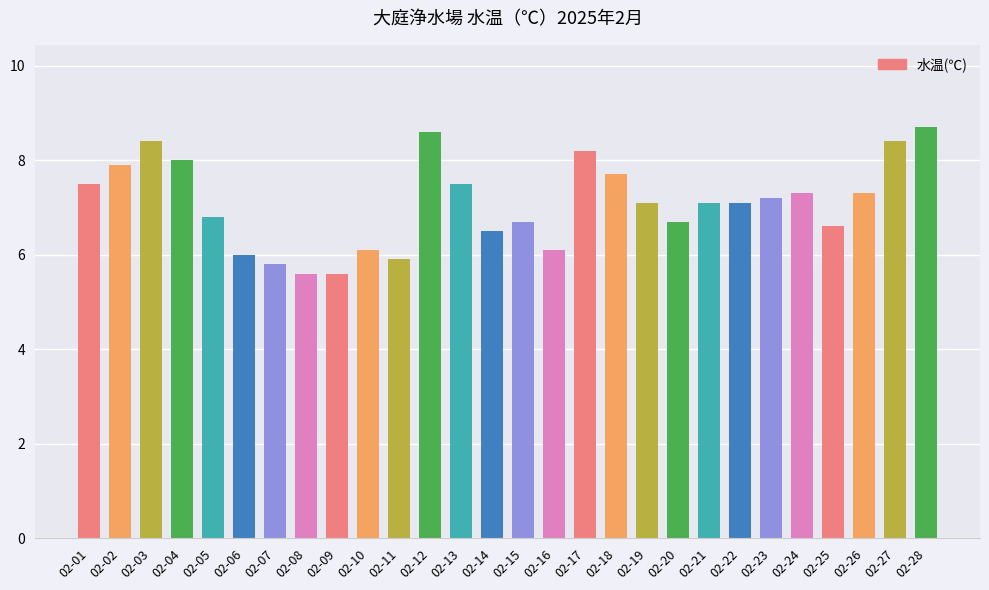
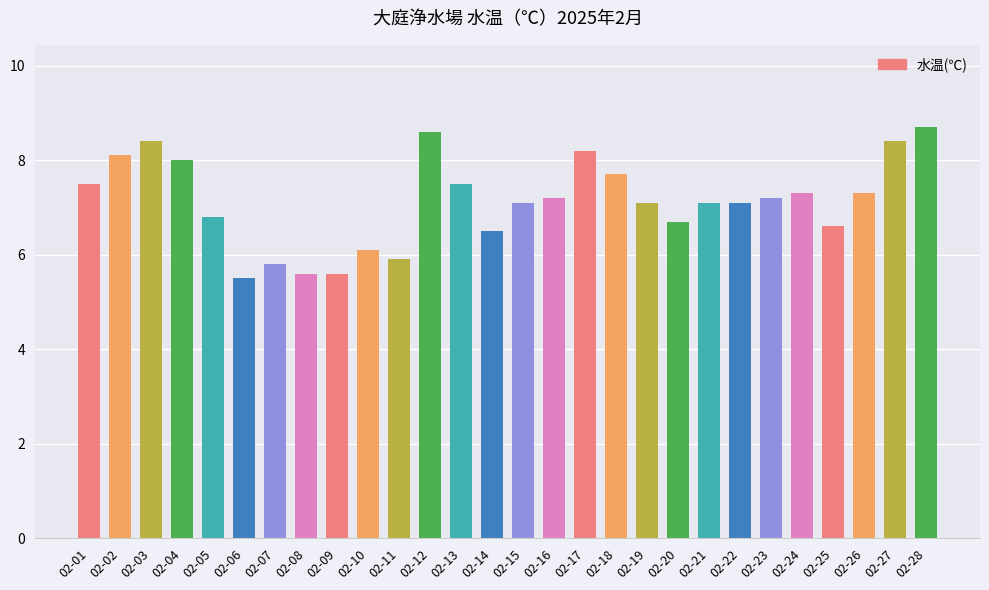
  {
    "02-01": 7.5,
-   "02-02": 7.9,
+   "02-02": 8.1,
    "02-03": 8.4,
    "02-04": 8.0,
    "02-05": 6.8,
-   "02-06": 6.0,
+   "02-06": 5.5,
    "02-07": 5.8,
    "02-08": 5.6,
    "02-09": 5.6,
    "02-10": 6.1,
    "02-11": 5.9,
    "02-12": 8.6,
    "02-13": 7.5,
    "02-14": 6.5,
-   "02-15": 6.7,
-   "02-16": 6.1,
+   "02-15": 7.1,
+   "02-16": 7.2,
    "02-17": 8.2,
    "02-18": 7.7,
    "02-19": 7.1,
    "02-20": 6.7,
    "02-21": 7.1,
    "02-22": 7.1,
    "02-23": 7.2,
    "02-24": 7.3,
    "02-25": 6.6,
    "02-26": 7.3,
    "02-27": 8.4,
    "02-28": 8.7
  }
